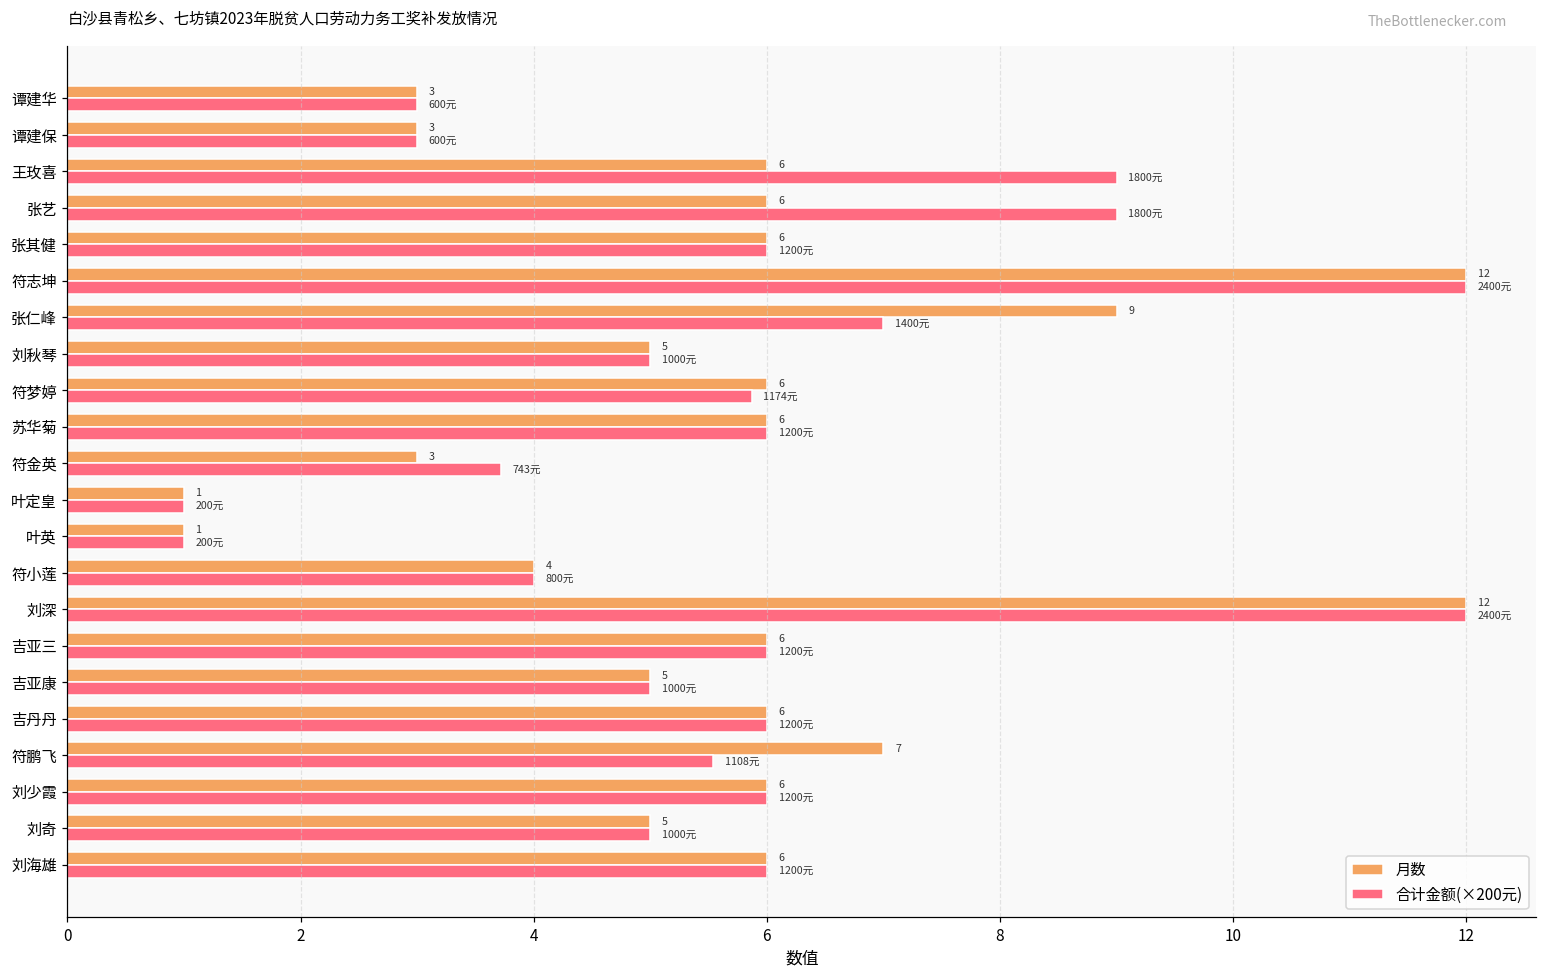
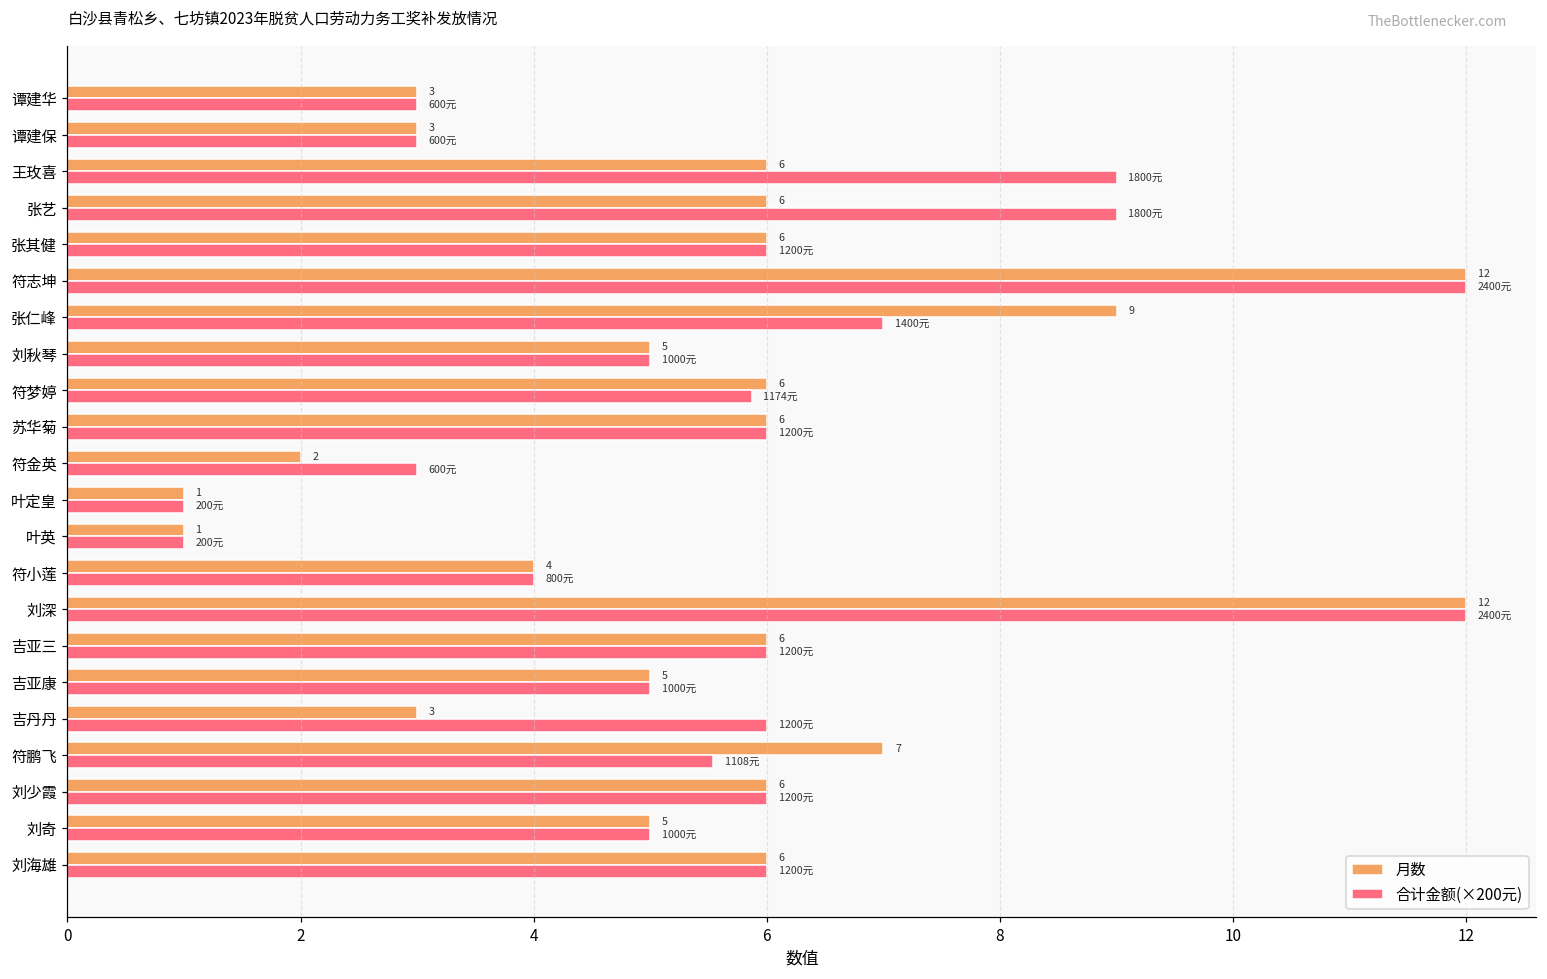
  {
    "月数": {
      "谭建华": "3",
      "谭建保": "3",
      "王玫喜": "6",
      "张艺": "6",
      "张其健": "6",
      "符志坤": "12",
      "张仁峰": "9",
      "刘秋琴": "5",
      "符梦婷": "6",
      "苏华菊": "6",
-     "符金英": "3",
+     "符金英": "2",
      "叶定皇": "1",
      "叶英": "1",
      "符小莲": "4",
      "刘深": "12",
      "吉亚三": "6",
      "吉亚康": "5",
-     "吉丹丹": "6",
+     "吉丹丹": "3",
      "符鹏飞": "7",
      "刘少霞": "6",
      "刘奇": "5",
      "刘海雄": "6"
    },
    "合计金额(×200元)": {
-     "符金英": "743元"
+     "符金英": "600元"
    }
  }
